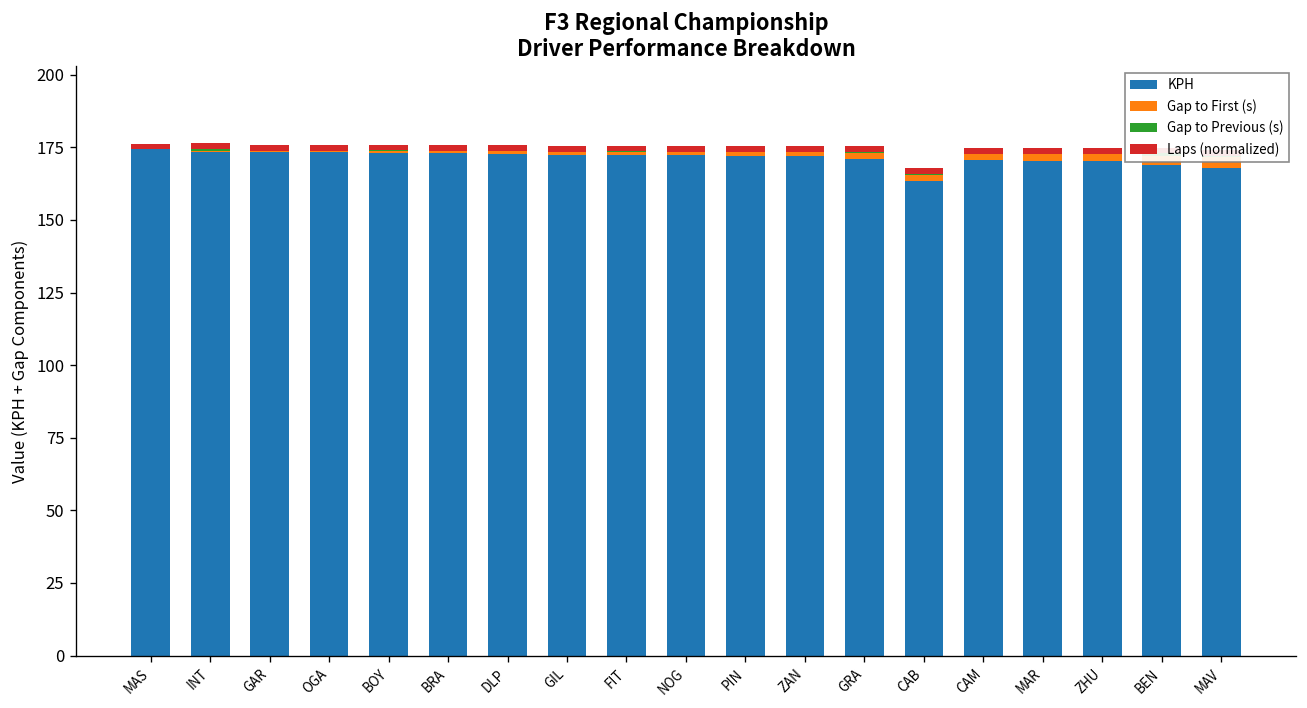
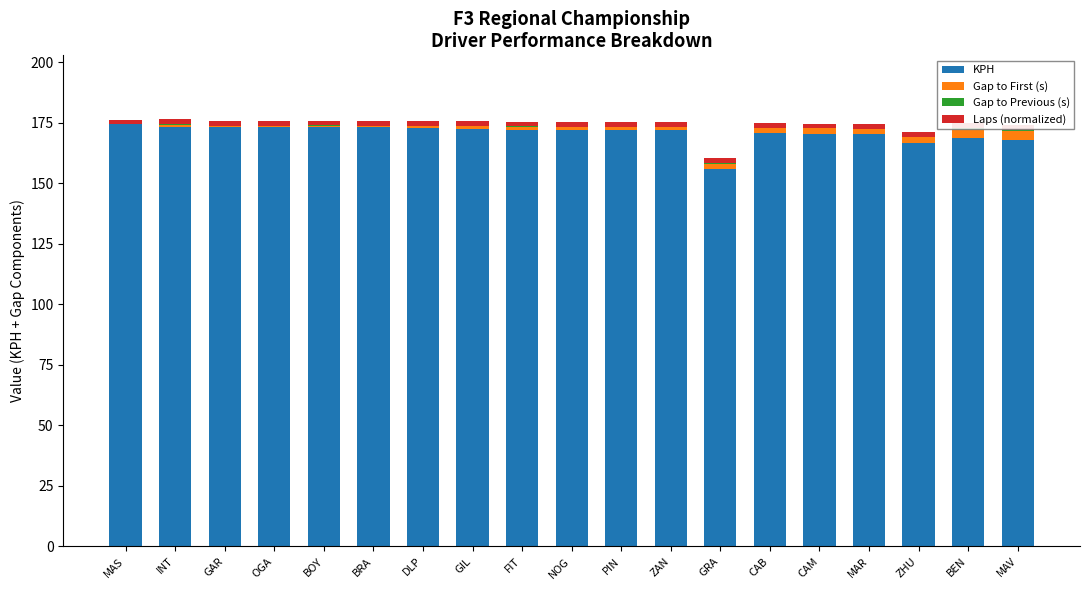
  {
    "KPH": {
      "MAS": 174,
      "INT": 173,
      "GAR": 173,
      "OGA": 173,
      "BOY": 173,
      "BRA": 173,
      "DLP": 173,
      "GIL": 173,
      "FIT": 172,
      "NOG": 172,
      "PIN": 172,
      "ZAN": 172,
-     "GRA": 171,
-     "CAB": 164,
+     "GRA": 156,
+     "CAB": 171,
      "CAM": 171,
      "MAR": 170,
-     "ZHU": 170,
+     "ZHU": 167,
      "BEN": 169,
      "MAV": 168
    },
    "Gap to First (s)": {
      "MAS": 0,
      "FIT": 1,
      "NOG": 1,
      "PIN": 1,
      "ZAN": 1,
      "GRA": 2,
      "CAB": 2,
      "CAM": 2,
      "MAR": 2,
      "ZHU": 2,
      "BEN": 3,
      "MAV": 4
    },
    "Gap to Previous (s)": {
      "MAS": 0
    },
    "Laps (normalized)": {
      "MAS": 2,
      "INT": 2,
      "GAR": 2,
      "OGA": 2,
      "BOY": 2,
      "BRA": 2,
      "DLP": 2,
      "GIL": 2,
      "FIT": 2,
      "NOG": 2,
      "PIN": 2,
      "ZAN": 2,
      "GRA": 2,
      "CAB": 2,
      "CAM": 2,
      "MAR": 2,
      "ZHU": 2
    }
  }
